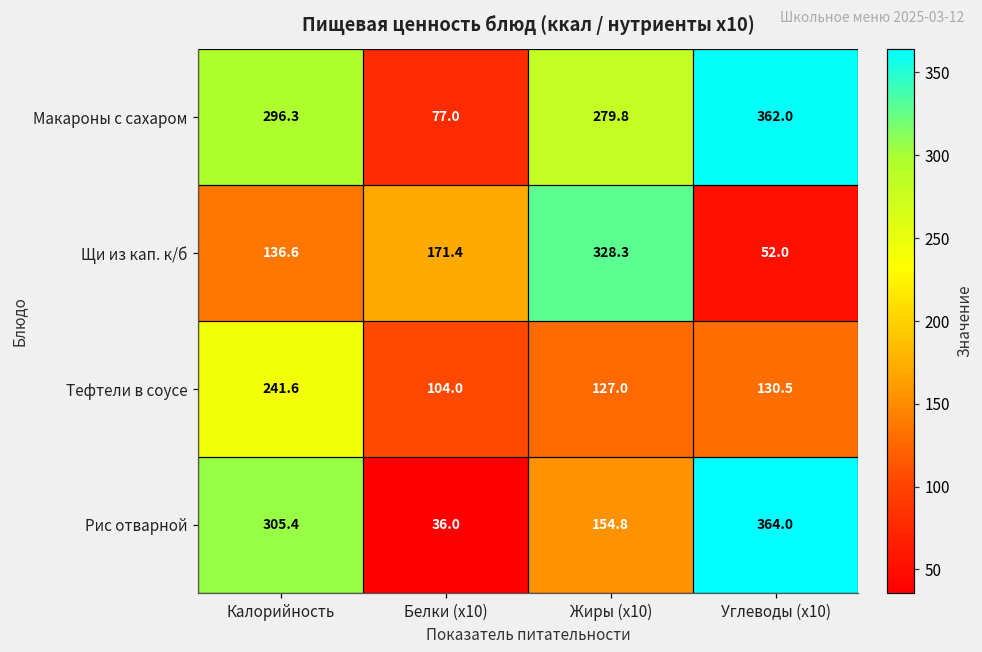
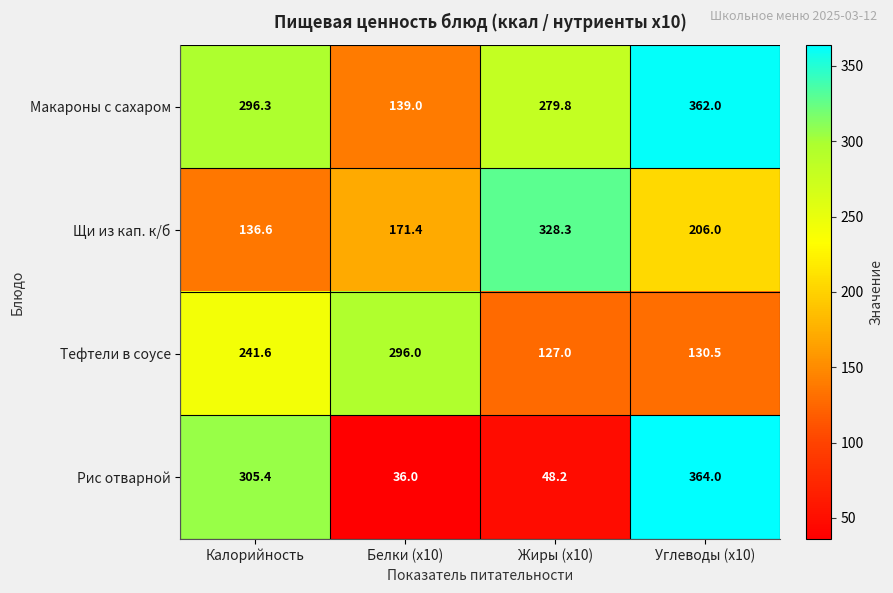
  {
    "Макароны с сахаром": {
      "Калорийность": 296.3,
-     "Белки (x10)": 77.0,
+     "Белки (x10)": 139.0,
      "Жиры (x10)": 279.8,
      "Углеводы (x10)": 362.0
    },
    "Щи из кап. к/б": {
      "Калорийность": 136.6,
      "Белки (x10)": 171.4,
      "Жиры (x10)": 328.3,
-     "Углеводы (x10)": 52.0
+     "Углеводы (x10)": 206.0
    },
    "Тефтели в соусе": {
      "Калорийность": 241.6,
-     "Белки (x10)": 104.0,
+     "Белки (x10)": 296.0,
      "Жиры (x10)": 127.0,
      "Углеводы (x10)": 130.5
    },
    "Рис отварной": {
      "Калорийность": 305.4,
      "Белки (x10)": 36.0,
-     "Жиры (x10)": 154.8,
+     "Жиры (x10)": 48.2,
      "Углеводы (x10)": 364.0
    }
  }
